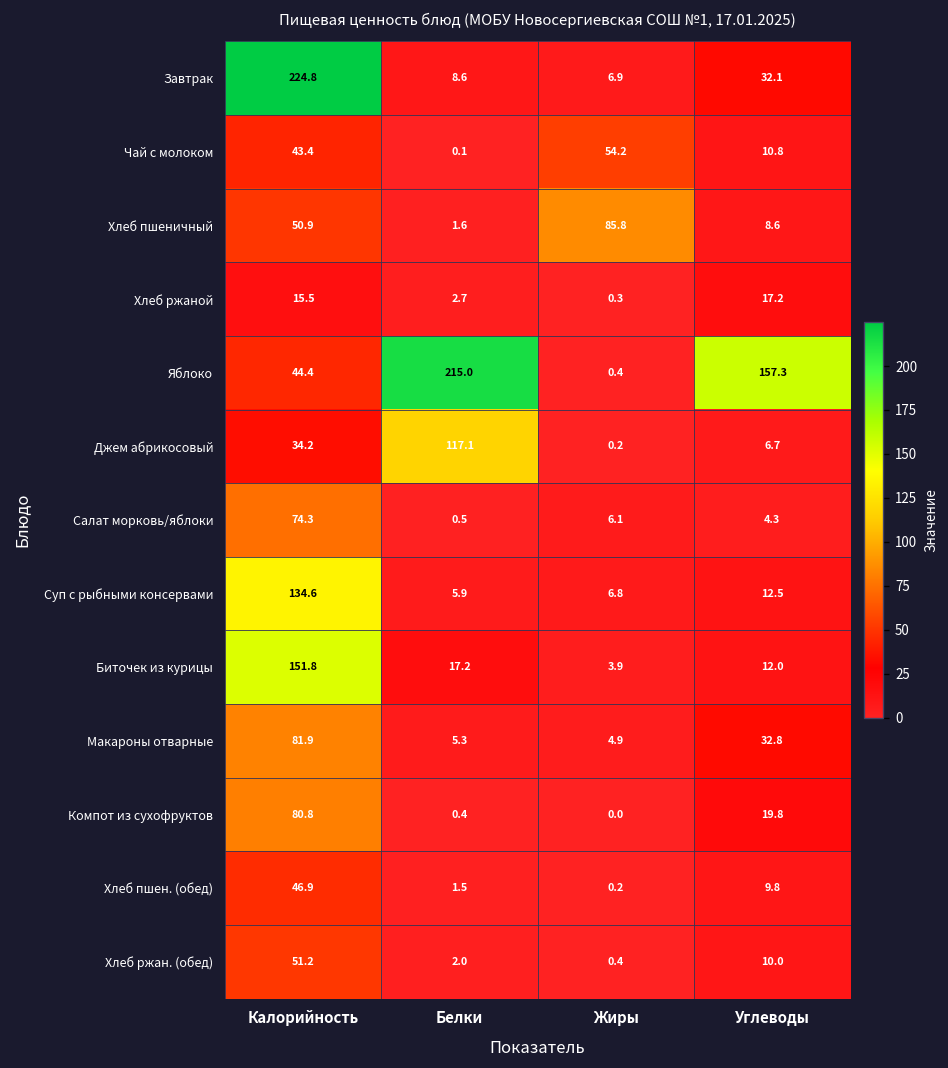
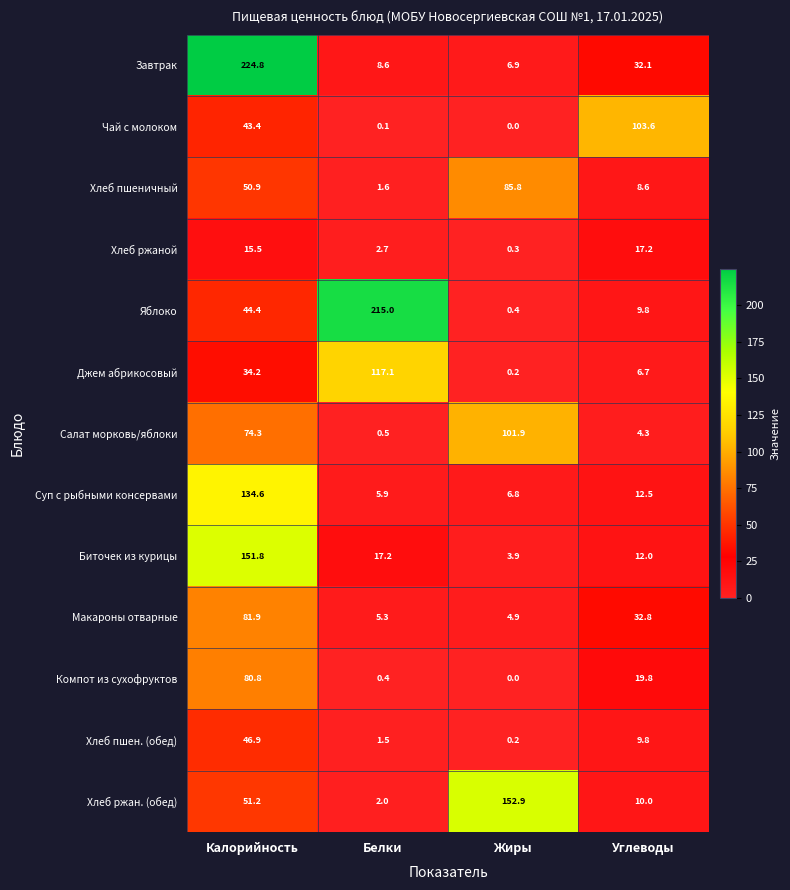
  {
    "Завтрак": {
      "Калорийность": 224.8,
      "Белки": 8.6,
      "Жиры": 6.9,
      "Углеводы": 32.1
    },
    "Чай с молоком": {
      "Калорийность": 43.4,
      "Белки": 0.1,
-     "Жиры": 54.2,
-     "Углеводы": 10.8
+     "Жиры": 0.0,
+     "Углеводы": 103.6
    },
    "Хлеб пшеничный": {
      "Калорийность": 50.9,
      "Белки": 1.6,
      "Жиры": 85.8,
      "Углеводы": 8.6
    },
    "Хлеб ржаной": {
      "Калорийность": 15.5,
      "Белки": 2.7,
      "Жиры": 0.3,
      "Углеводы": 17.2
    },
    "Яблоко": {
      "Калорийность": 44.4,
      "Белки": 215.0,
      "Жиры": 0.4,
-     "Углеводы": 157.3
+     "Углеводы": 9.8
    },
    "Джем абрикосовый": {
      "Калорийность": 34.2,
      "Белки": 117.1,
      "Жиры": 0.2,
      "Углеводы": 6.7
    },
    "Салат морковь/яблоки": {
      "Калорийность": 74.3,
      "Белки": 0.5,
-     "Жиры": 6.1,
+     "Жиры": 101.9,
      "Углеводы": 4.3
    },
    "Суп с рыбными консервами": {
      "Калорийность": 134.6,
      "Белки": 5.9,
      "Жиры": 6.8,
      "Углеводы": 12.5
    },
    "Биточек из курицы": {
      "Калорийность": 151.8,
      "Белки": 17.2,
      "Жиры": 3.9,
      "Углеводы": 12.0
    },
    "Макароны отварные": {
      "Калорийность": 81.9,
      "Белки": 5.3,
      "Жиры": 4.9,
      "Углеводы": 32.8
    },
    "Компот из сухофруктов": {
      "Калорийность": 80.8,
      "Белки": 0.4,
      "Жиры": 0.0,
      "Углеводы": 19.8
    },
    "Хлеб пшен. (обед)": {
      "Калорийность": 46.9,
      "Белки": 1.5,
      "Жиры": 0.2,
      "Углеводы": 9.8
    },
    "Хлеб ржан. (обед)": {
      "Калорийность": 51.2,
      "Белки": 2.0,
-     "Жиры": 0.4,
+     "Жиры": 152.9,
      "Углеводы": 10.0
    }
  }
